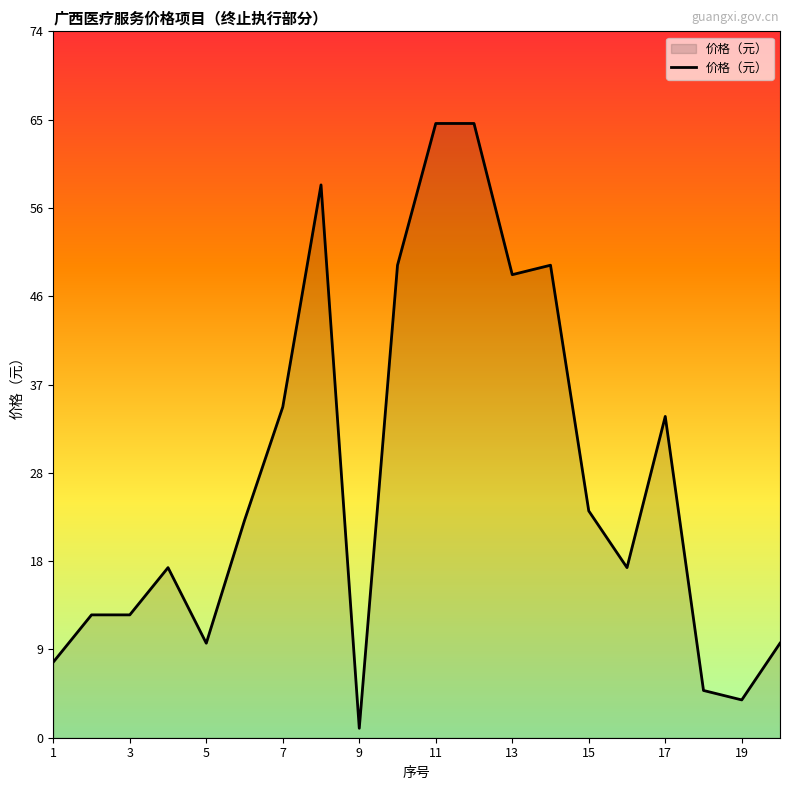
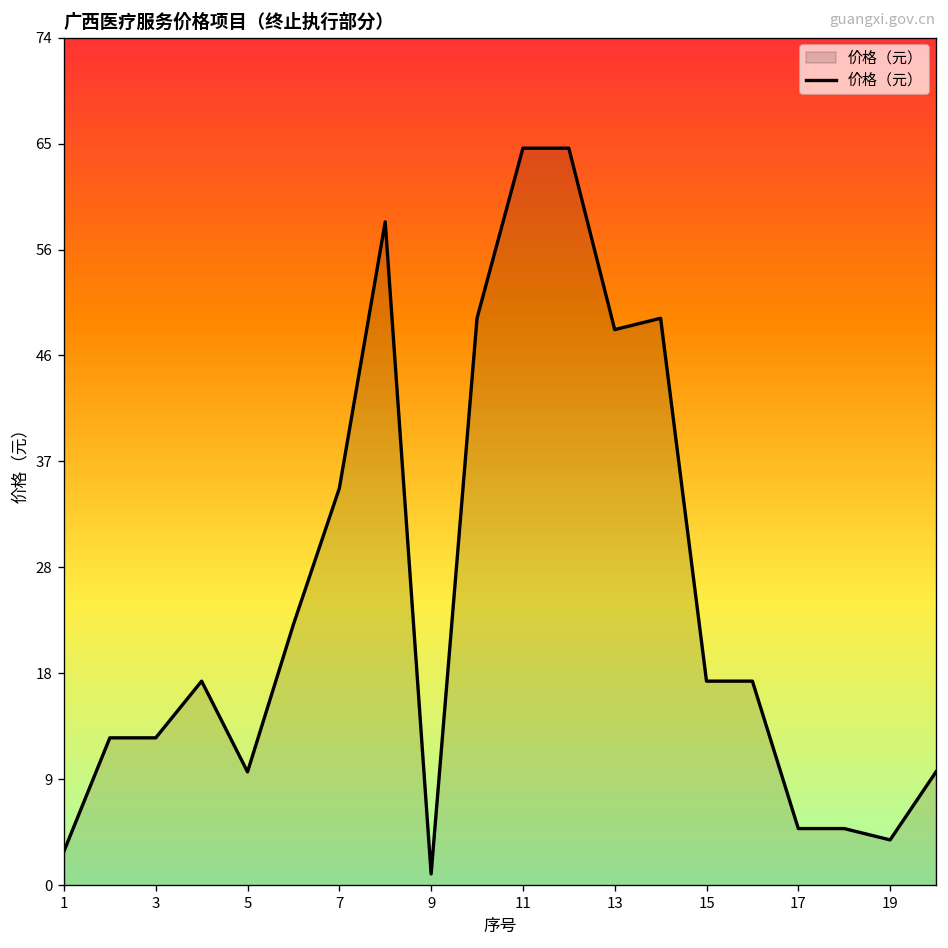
  {
-   "1": 8,
+   "1": 3,
    "3": 13,
    "5": 10,
    "7": 35,
    "9": 1,
    "11": 65,
    "13": 49,
-   "15": 24,
-   "17": 34,
+   "15": 18,
+   "17": 5,
    "19": 4
  }
